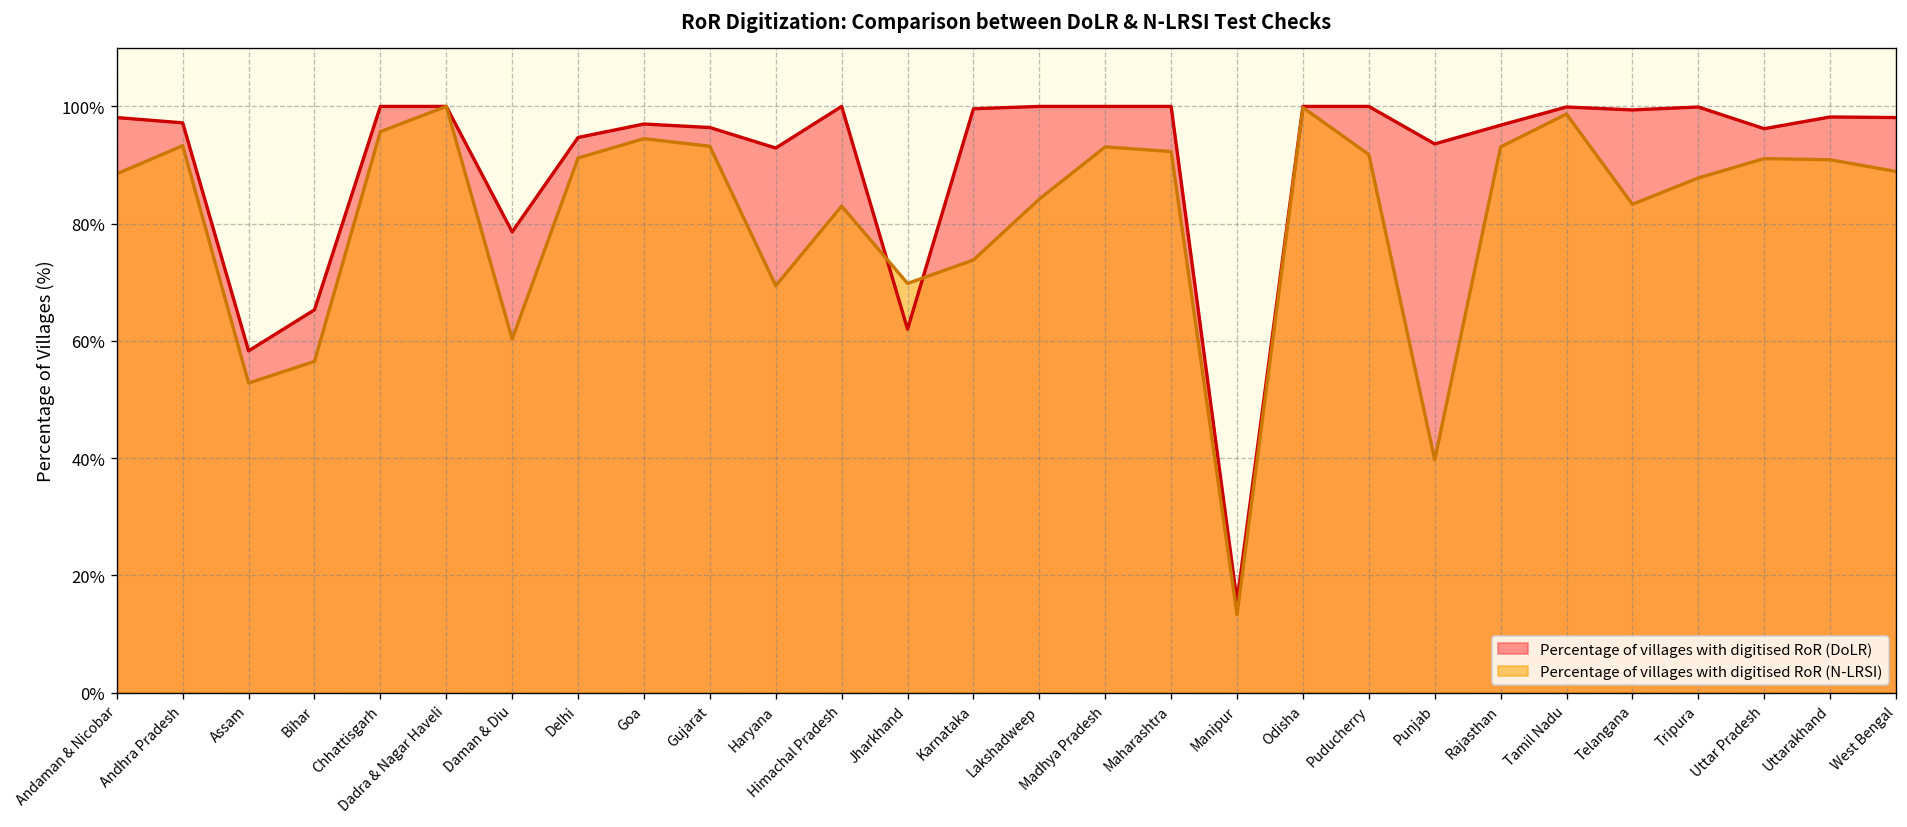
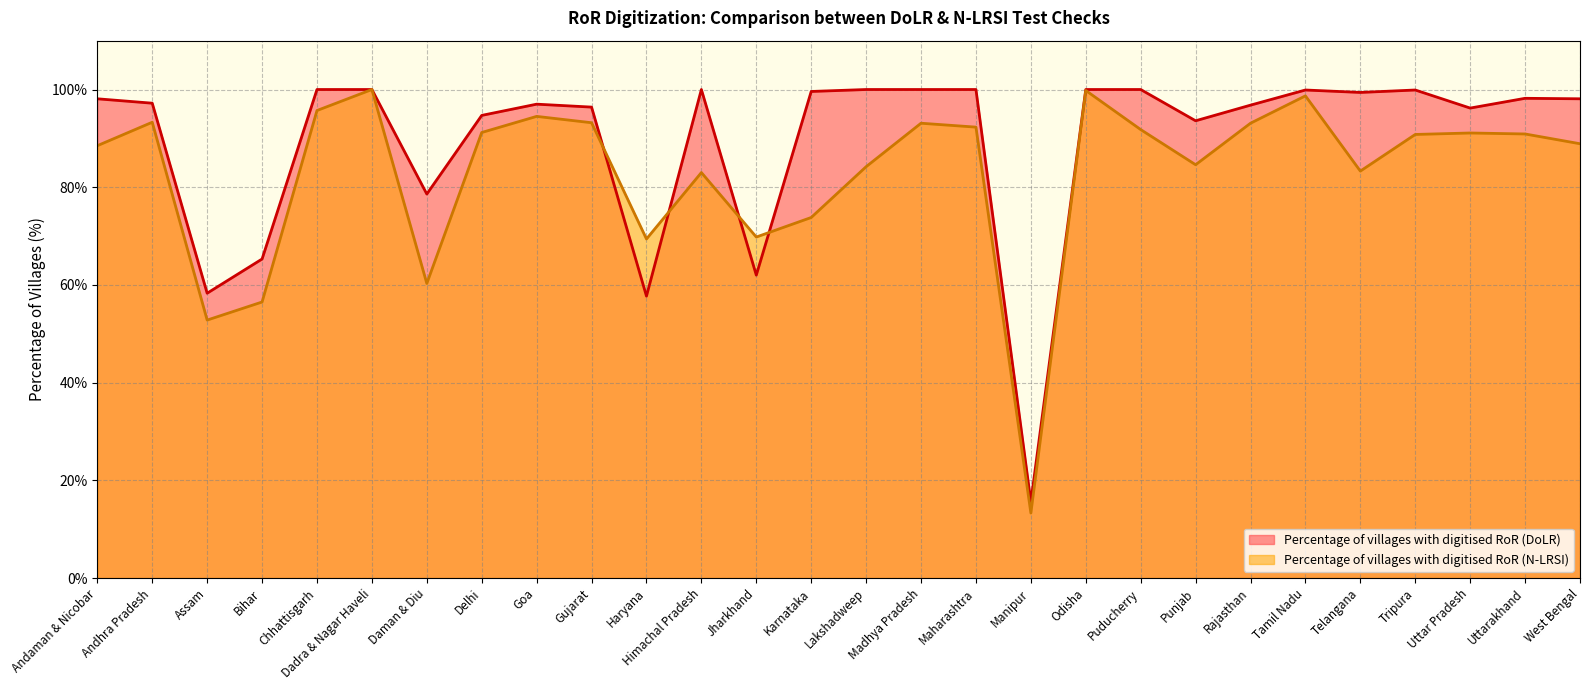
  {
    "Percentage of villages with digitised RoR (DoLR)": {
      "Andaman & Nicobar": "98%",
      "Andhra Pradesh": "97%",
      "Assam": "58%",
      "Bihar": "65%",
      "Chhattisgarh": "100%",
      "Daman & Diu": "79%",
      "Delhi": "95%",
      "Goa": "97%",
      "Gujarat": "96%",
-     "Haryana": "93%",
+     "Haryana": "58%",
      "Himachal Pradesh": "100%",
      "Jharkhand": "62%",
      "Karnataka": "100%",
      "Lakshadweep": "100%",
      "Madhya Pradesh": "100%",
      "Maharashtra": "100%",
      "Manipur": "16%",
      "Puducherry": "100%",
      "Punjab": "94%",
      "Rajasthan": "97%",
      "Tamil Nadu": "100%",
      "Telangana": "99%",
      "Tripura": "100%",
      "Uttar Pradesh": "96%",
      "Uttarakhand": "98%",
      "West Bengal": "98%"
    },
    "Percentage of villages with digitised RoR (N-LRSI)": {
      "Andaman & Nicobar": "89%",
      "Andhra Pradesh": "93%",
      "Assam": "53%",
      "Bihar": "57%",
      "Chhattisgarh": "96%",
      "Daman & Diu": "60%",
      "Delhi": "91%",
      "Goa": "95%",
      "Gujarat": "93%",
      "Haryana": "69%",
      "Himachal Pradesh": "83%",
      "Jharkhand": "70%",
      "Karnataka": "74%",
      "Lakshadweep": "84%",
      "Madhya Pradesh": "93%",
      "Maharashtra": "92%",
      "Manipur": "13%",
      "Puducherry": "92%",
-     "Punjab": "40%",
+     "Punjab": "85%",
      "Rajasthan": "93%",
      "Tamil Nadu": "99%",
      "Telangana": "83%",
-     "Tripura": "88%",
+     "Tripura": "91%",
      "Uttar Pradesh": "91%",
      "Uttarakhand": "91%",
      "West Bengal": "89%"
    }
  }
